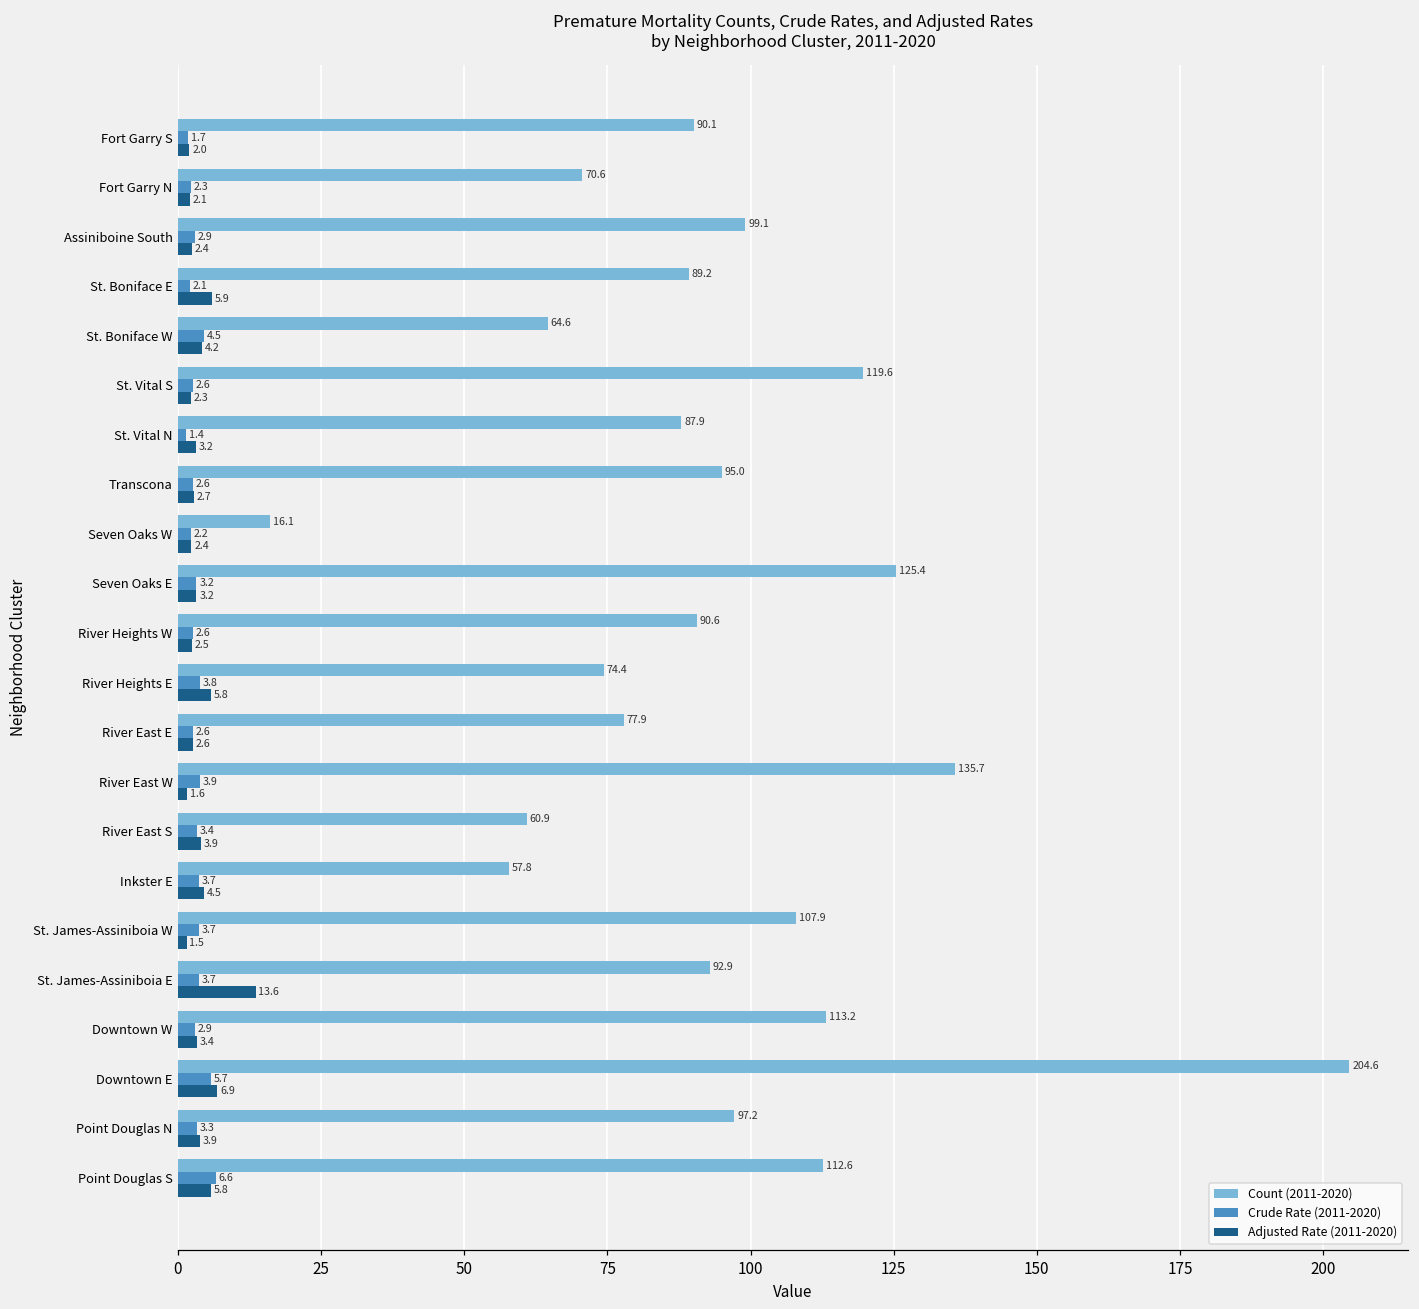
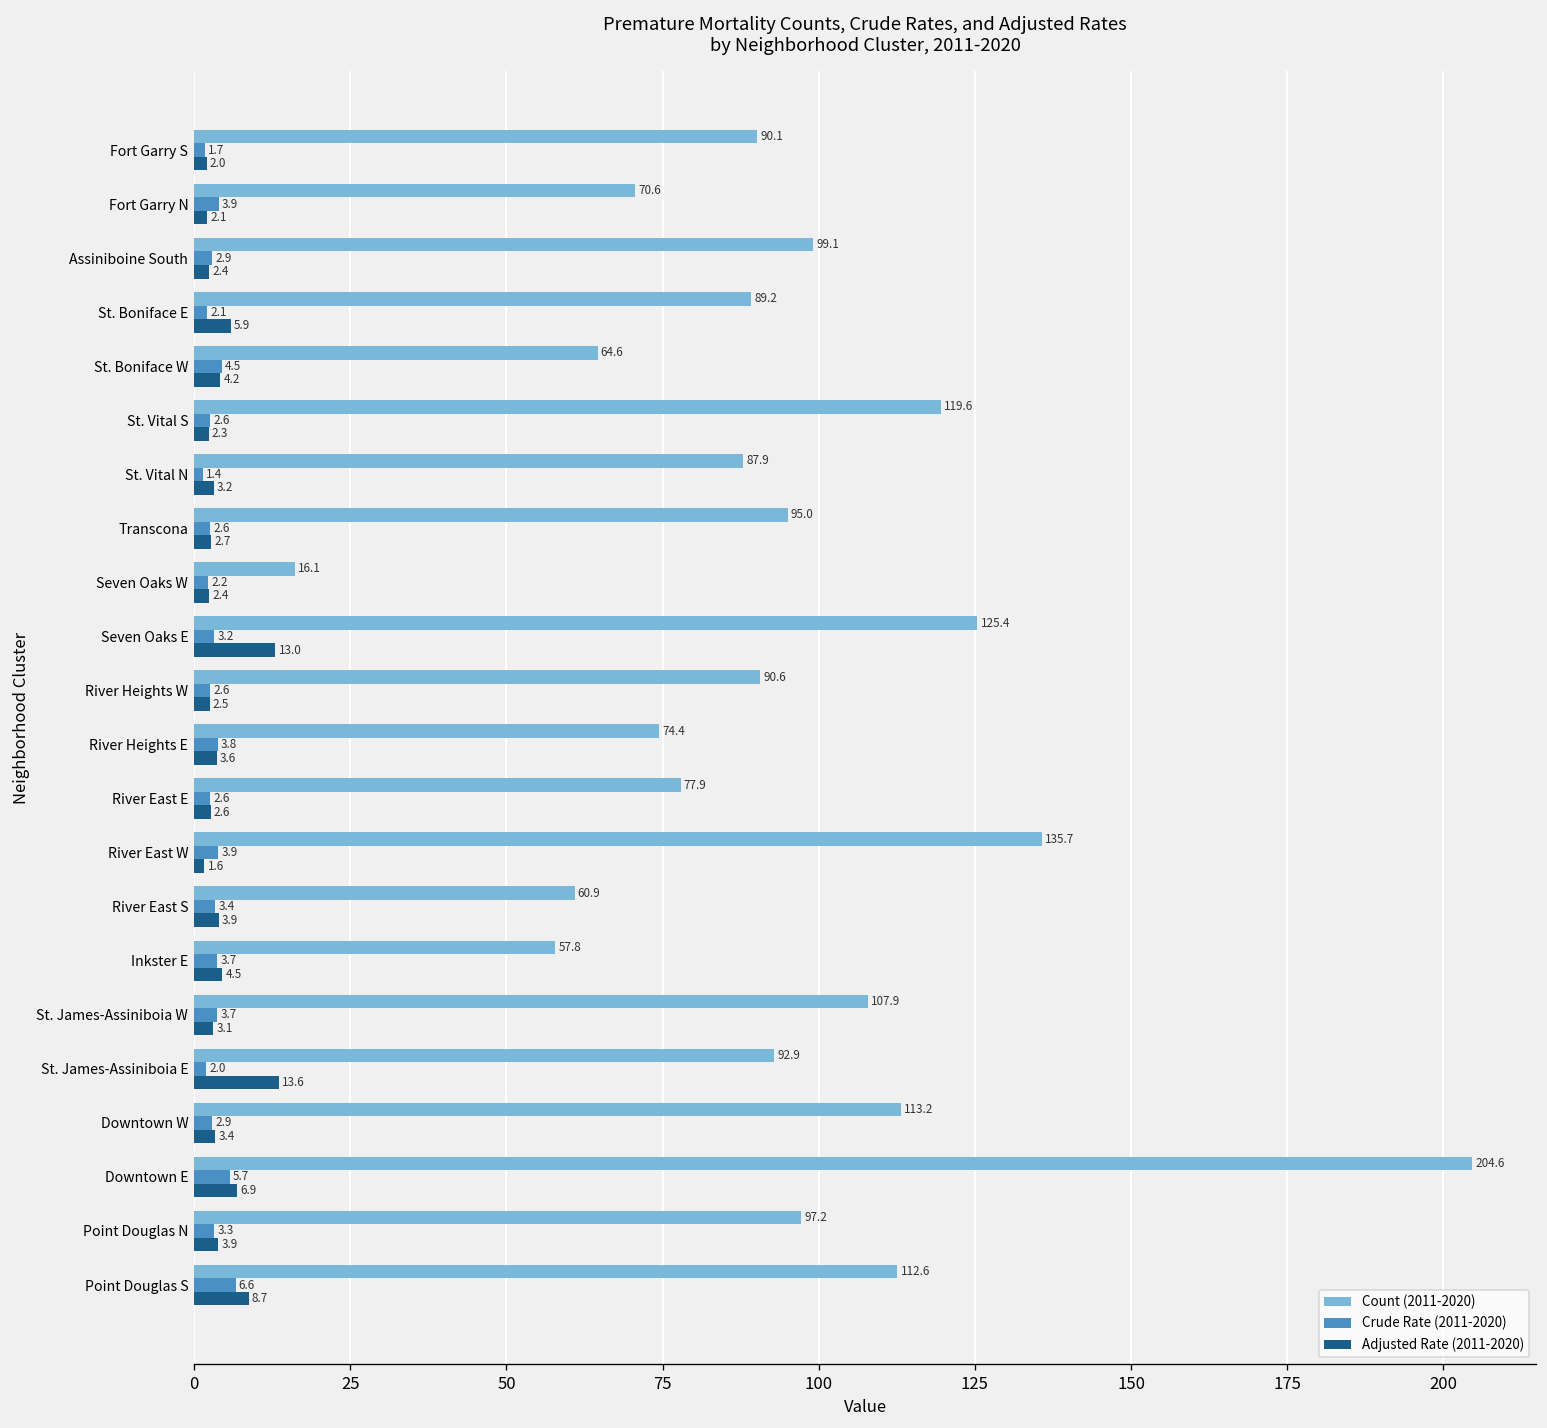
  {
    "Count (2011-2020)": {
      "Fort Garry S": 90.1,
      "Fort Garry N": 70.6,
      "Assiniboine South": 99.1,
      "St. Boniface E": 89.2,
      "St. Boniface W": 64.6,
      "St. Vital S": 119.6,
      "St. Vital N": 87.9,
      "Transcona": 95.0,
      "Seven Oaks W": 16.1,
      "Seven Oaks E": 125.4,
      "River Heights W": 90.6,
      "River Heights E": 74.4,
      "River East E": 77.9,
      "River East W": 135.7,
      "River East S": 60.9,
      "Inkster E": 57.8,
      "St. James-Assiniboia W": 107.9,
      "St. James-Assiniboia E": 92.9,
      "Downtown W": 113.2,
      "Downtown E": 204.6,
      "Point Douglas N": 97.2,
      "Point Douglas S": 112.6
    },
    "Crude Rate (2011-2020)": {
      "Fort Garry S": 1.7,
-     "Fort Garry N": 2.3,
+     "Fort Garry N": 3.9,
      "Assiniboine South": 2.9,
      "St. Boniface E": 2.1,
      "St. Boniface W": 4.5,
      "St. Vital S": 2.6,
      "St. Vital N": 1.4,
      "Transcona": 2.6,
      "Seven Oaks W": 2.2,
      "Seven Oaks E": 3.2,
      "River Heights W": 2.6,
      "River Heights E": 3.8,
      "River East E": 2.6,
      "River East W": 3.9,
      "River East S": 3.4,
      "Inkster E": 3.7,
      "St. James-Assiniboia W": 3.7,
-     "St. James-Assiniboia E": 3.7,
+     "St. James-Assiniboia E": 2.0,
      "Downtown W": 2.9,
      "Downtown E": 5.7,
      "Point Douglas N": 3.3,
      "Point Douglas S": 6.6
    },
    "Adjusted Rate (2011-2020)": {
      "Fort Garry S": 2.0,
      "Fort Garry N": 2.1,
      "Assiniboine South": 2.4,
      "St. Boniface E": 5.9,
      "St. Boniface W": 4.2,
      "St. Vital S": 2.3,
      "St. Vital N": 3.2,
      "Transcona": 2.7,
      "Seven Oaks W": 2.4,
-     "Seven Oaks E": 3.2,
+     "Seven Oaks E": 13.0,
      "River Heights W": 2.5,
-     "River Heights E": 5.8,
+     "River Heights E": 3.6,
      "River East E": 2.6,
      "River East W": 1.6,
      "River East S": 3.9,
      "Inkster E": 4.5,
-     "St. James-Assiniboia W": 1.5,
+     "St. James-Assiniboia W": 3.1,
      "St. James-Assiniboia E": 13.6,
      "Downtown W": 3.4,
      "Downtown E": 6.9,
      "Point Douglas N": 3.9,
-     "Point Douglas S": 5.8
+     "Point Douglas S": 8.7
    }
  }
